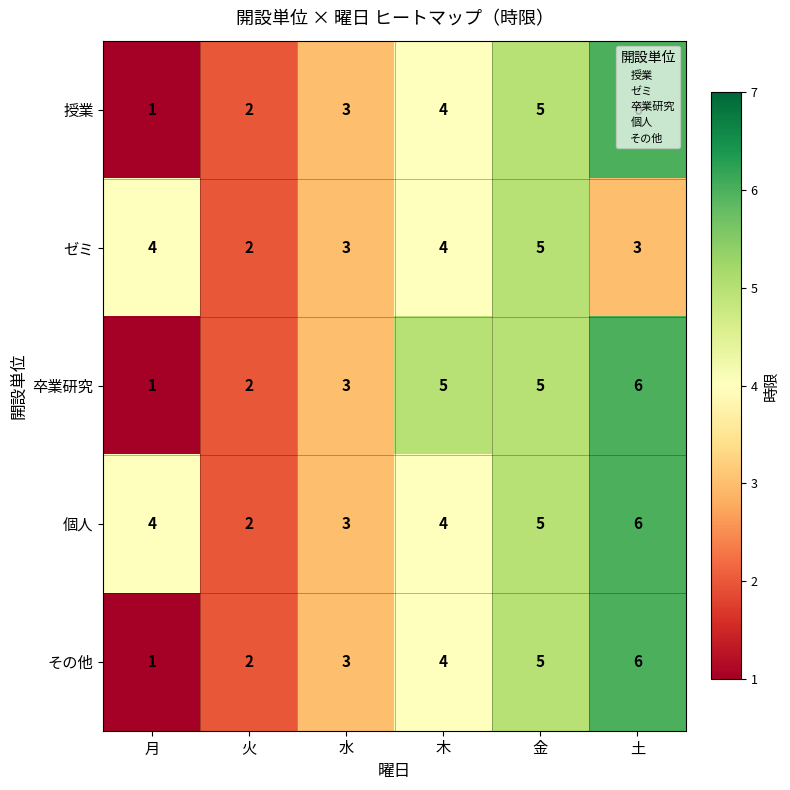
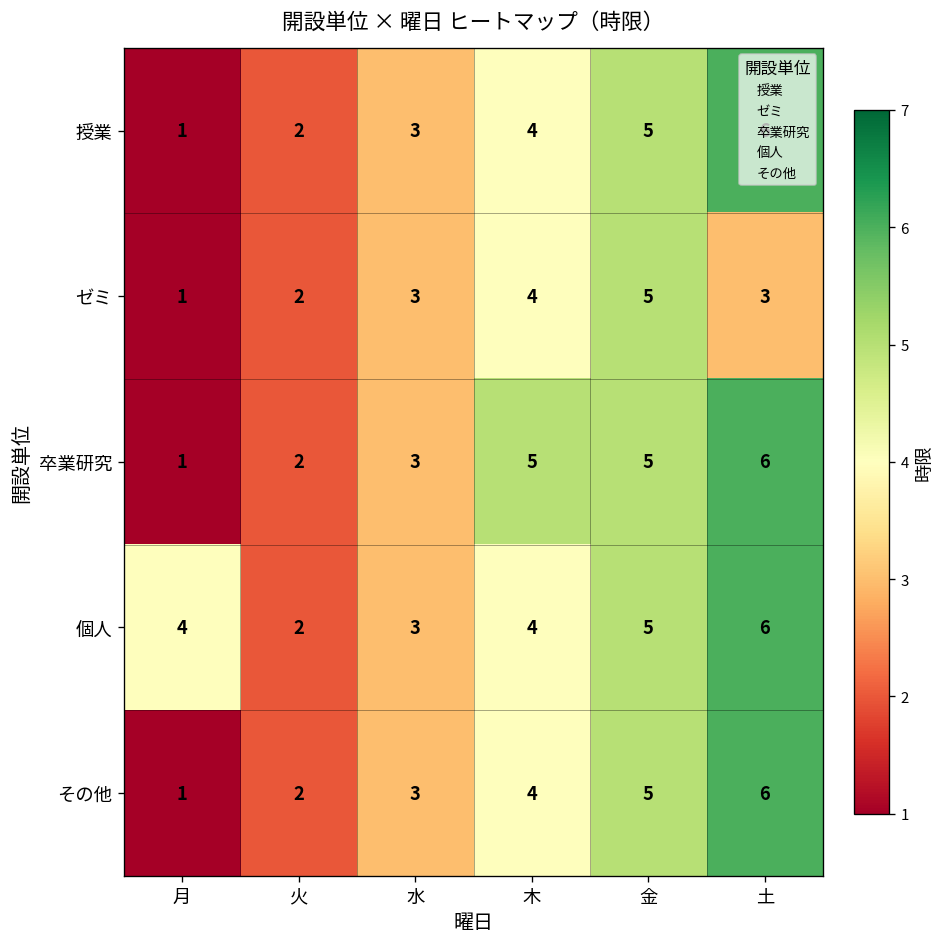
  {
    "ゼミ": {
-     "月": 4
+     "月": 1
    }
  }
